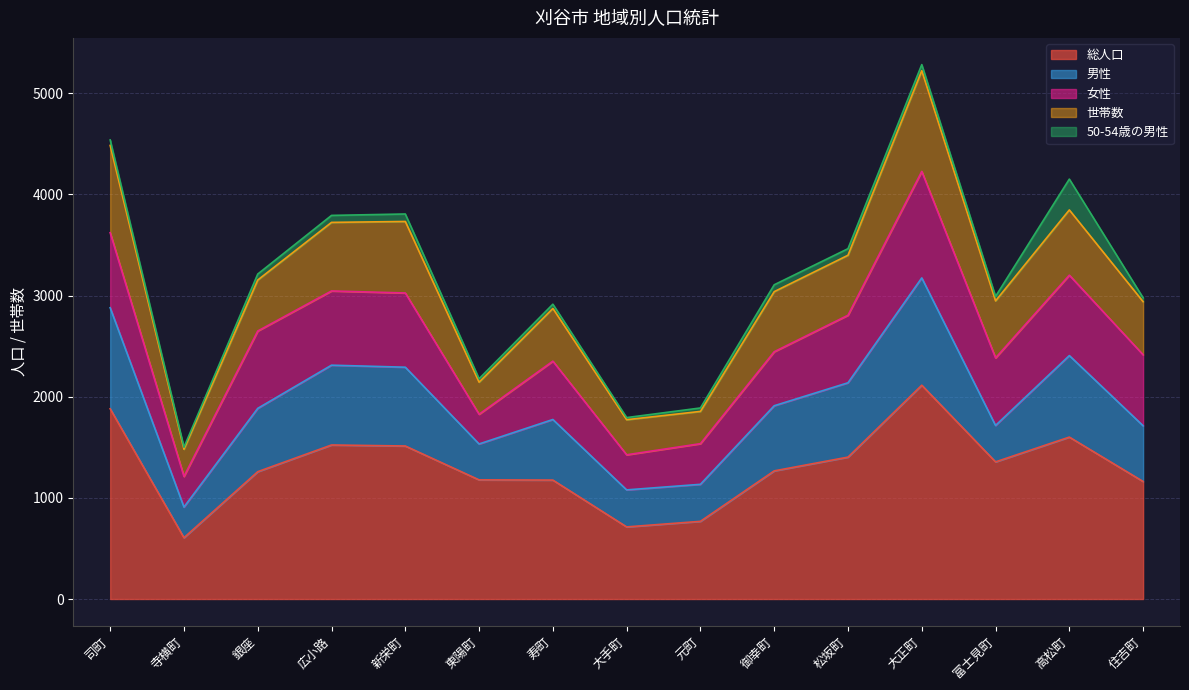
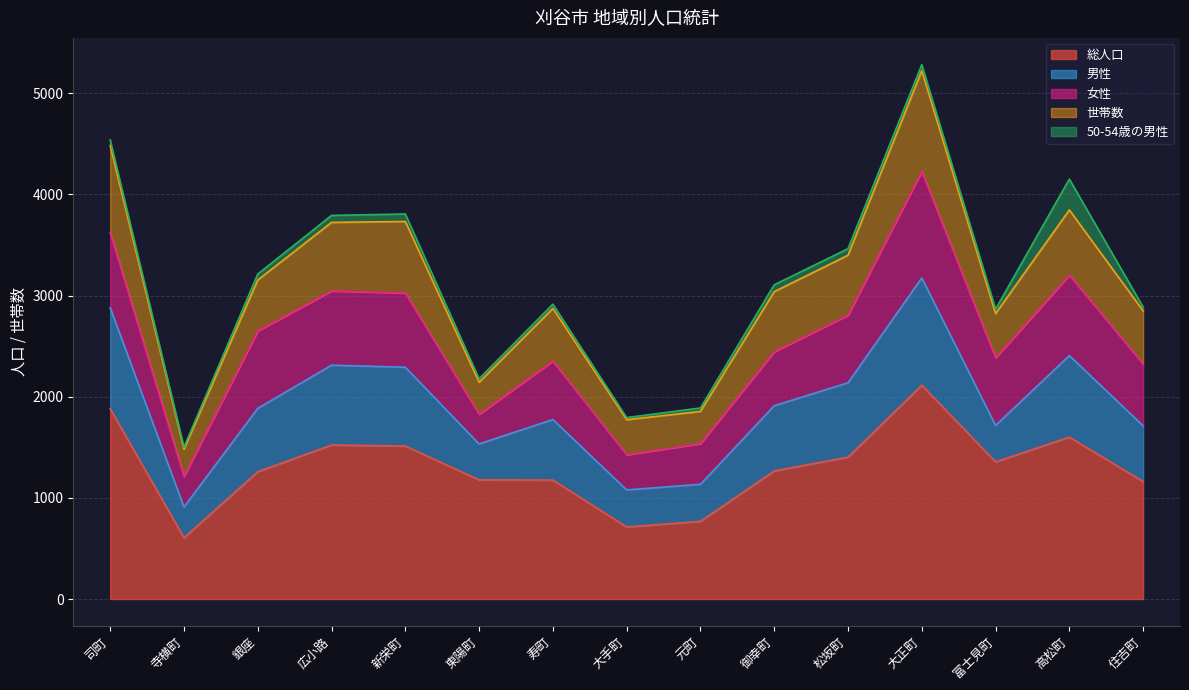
  {
    "総人口": {
      "司町": 1880,
      "寺横町": 610,
      "銀座": 1260,
      "広小路": 1520,
      "新栄町": 1510,
      "東陽町": 1180,
      "寿町": 1180,
      "大手町": 710,
      "元町": 770,
      "御幸町": 1270,
      "松坂町": 1400,
      "大正町": 2110,
      "富士見町": 1360,
      "高松町": 1600,
      "住吉町": 1160
    },
    "男性": {
      "司町": 1000,
      "寺横町": 300,
      "銀座": 630,
      "広小路": 790,
      "新栄町": 780,
      "東陽町": 360,
      "寿町": 600,
      "大手町": 370,
      "元町": 370,
      "御幸町": 640,
      "松坂町": 740,
      "大正町": 1060,
      "富士見町": 360,
      "高松町": 810,
      "住吉町": 550
    },
    "女性": {
      "司町": 740,
      "寺横町": 300,
      "銀座": 770,
      "広小路": 730,
      "新栄町": 730,
      "東陽町": 290,
      "寿町": 580,
      "大手町": 350,
      "元町": 400,
      "御幸町": 530,
      "松坂町": 670,
      "大正町": 1050,
      "富士見町": 670,
      "高松町": 800,
-     "住吉町": 700
+     "住吉町": 610
    },
    "世帯数": {
      "司町": 860,
      "銀座": 500,
      "広小路": 680,
      "新栄町": 710,
      "東陽町": 320,
      "寿町": 520,
      "元町": 320,
      "御幸町": 590,
      "松坂町": 590,
      "大正町": 1000,
-     "富士見町": 560,
+     "富士見町": 440,
      "高松町": 650,
      "住吉町": 530
    },
    "50-54歳の男性": {
      "司町": 50,
      "銀座": 60,
      "広小路": 70,
      "新栄町": 70,
      "東陽町": 30,
      "寿町": 40,
      "元町": 30,
      "御幸町": 70,
      "松坂町": 70,
      "大正町": 60,
      "富士見町": 40,
      "高松町": 310,
      "住吉町": 40
    }
  }
